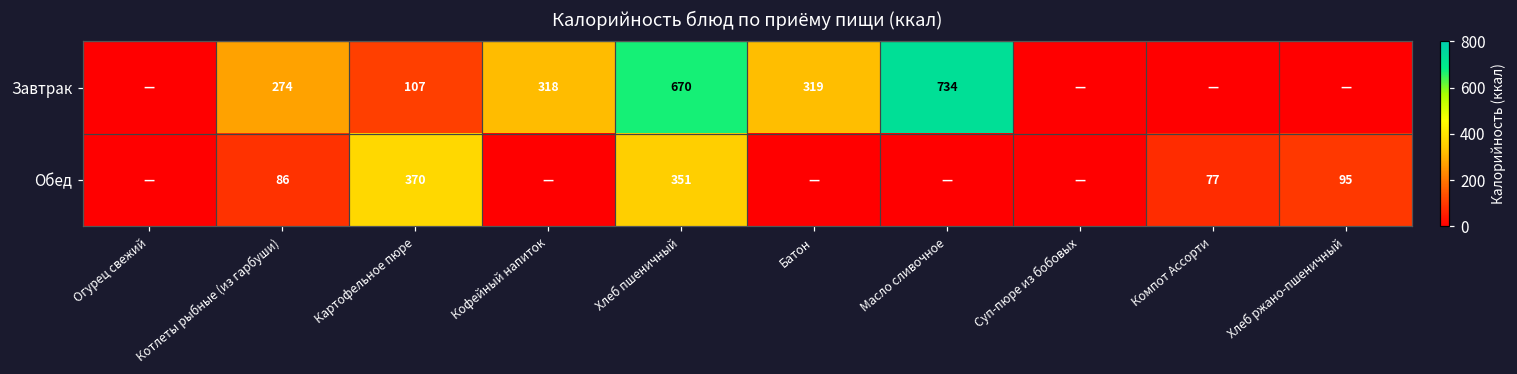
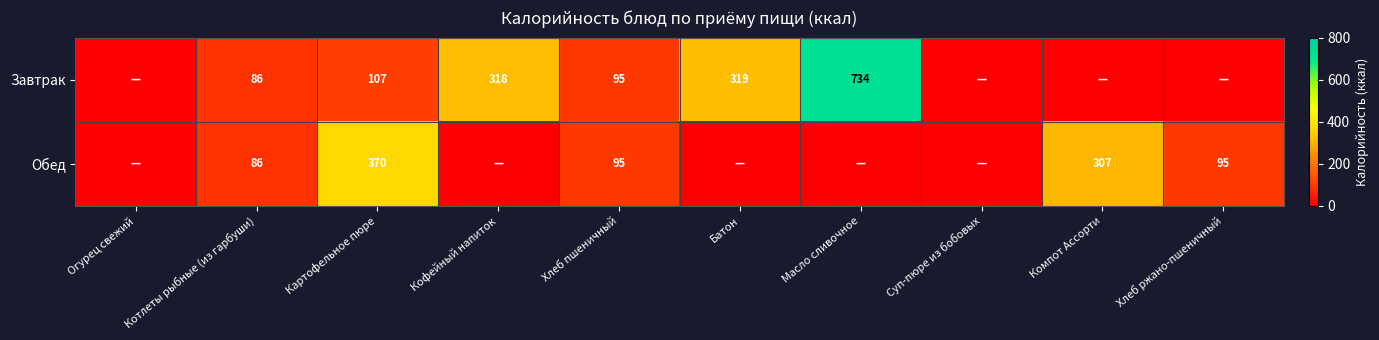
  {
    "Завтрак": {
-     "Котлеты рыбные (из гарбуши)": 274,
+     "Котлеты рыбные (из гарбуши)": 86,
      "Картофельное пюре": 107,
      "Кофейный напиток": 318,
-     "Хлеб пшеничный": 670,
+     "Хлеб пшеничный": 95,
      "Батон": 319,
      "Масло сливочное": 734
    },
    "Обед": {
      "Котлеты рыбные (из гарбуши)": 86,
      "Картофельное пюре": 370,
-     "Хлеб пшеничный": 351,
-     "Компот Ассорти": 77,
+     "Хлеб пшеничный": 95,
+     "Компот Ассорти": 307,
      "Хлеб ржано-пшеничный": 95
    }
  }
